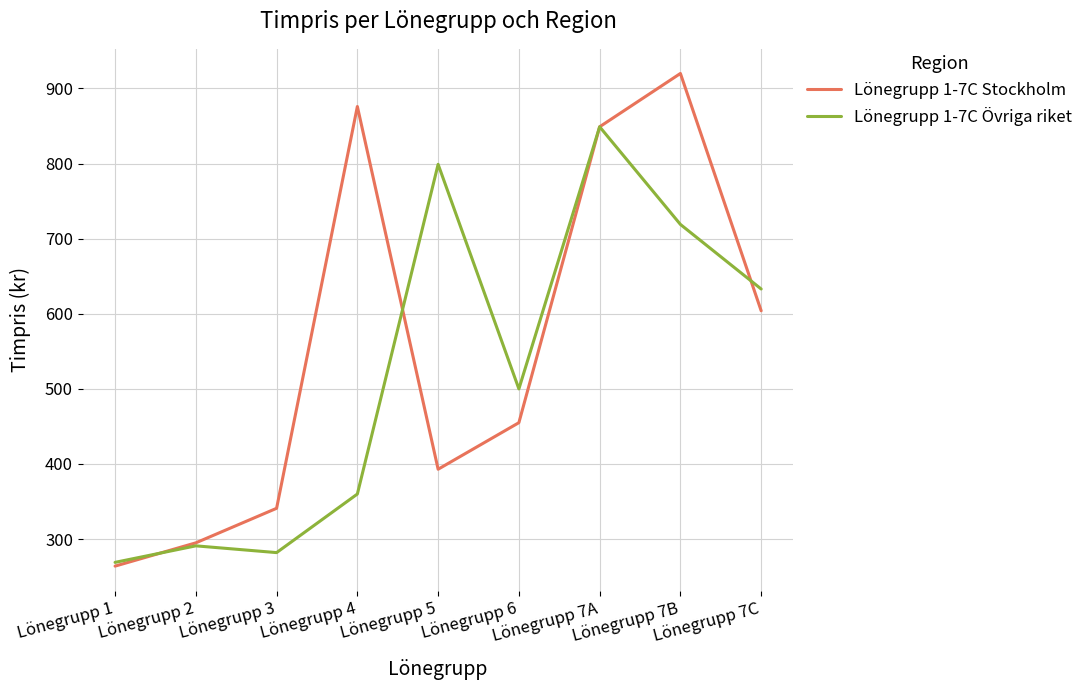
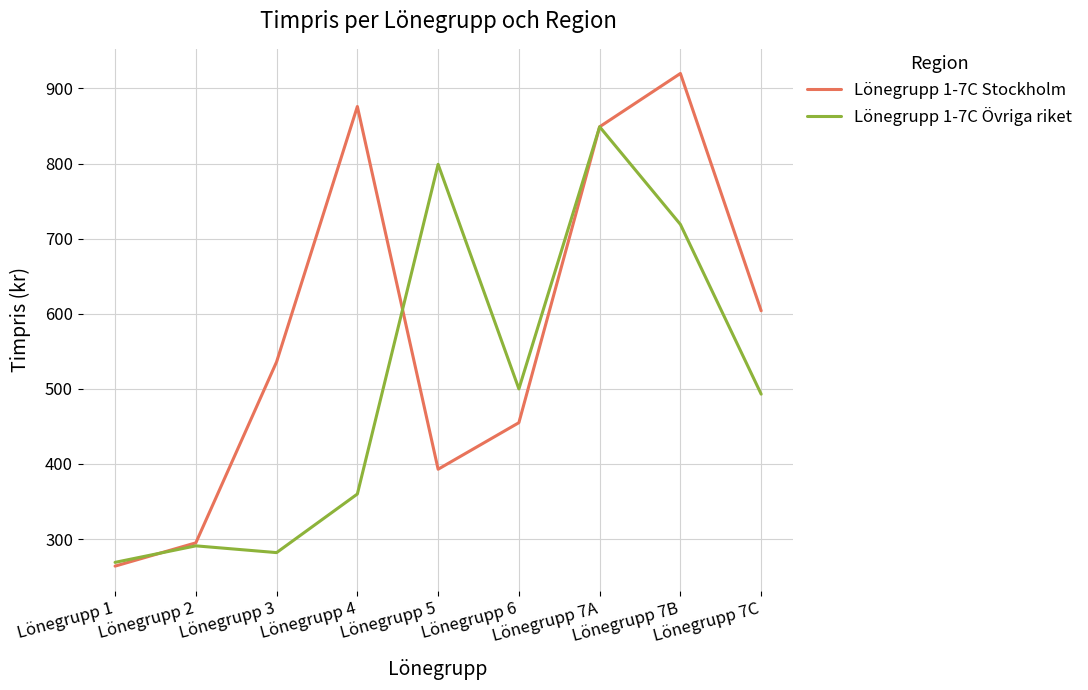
  {
    "Lönegrupp 1-7C Stockholm": {
      "Lönegrupp 1": 260,
      "Lönegrupp 2": 300,
-     "Lönegrupp 3": 340,
+     "Lönegrupp 3": 540,
      "Lönegrupp 4": 880,
      "Lönegrupp 5": 390,
      "Lönegrupp 6": 460,
      "Lönegrupp 7B": 920,
      "Lönegrupp 7C": 600
    },
    "Lönegrupp 1-7C Övriga riket": {
      "Lönegrupp 1": 270,
      "Lönegrupp 2": 290,
      "Lönegrupp 3": 280,
      "Lönegrupp 4": 360,
      "Lönegrupp 5": 800,
      "Lönegrupp 6": 500,
      "Lönegrupp 7B": 720,
-     "Lönegrupp 7C": 630
+     "Lönegrupp 7C": 490
    }
  }
